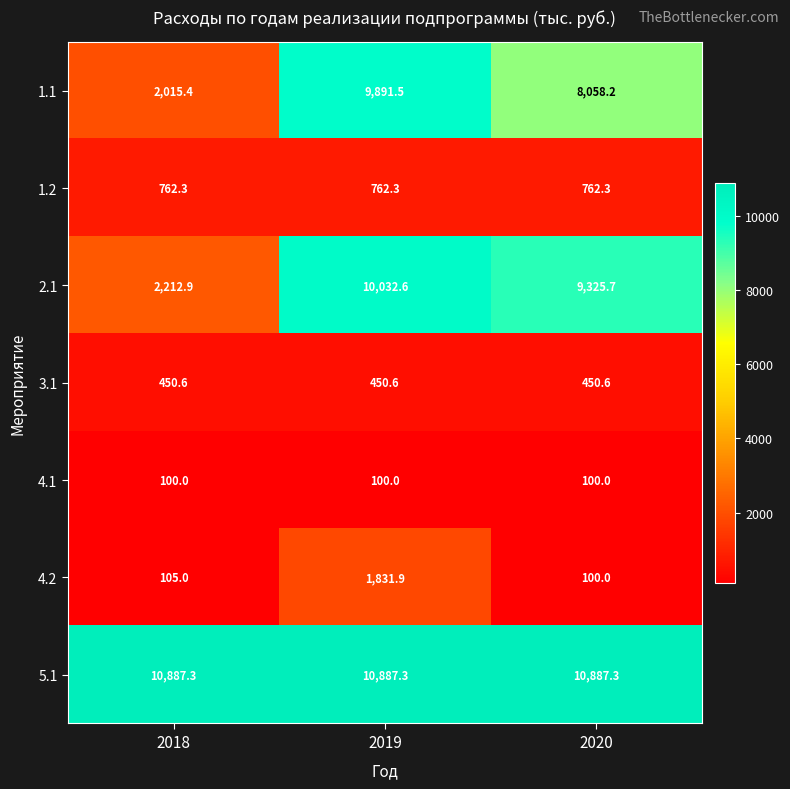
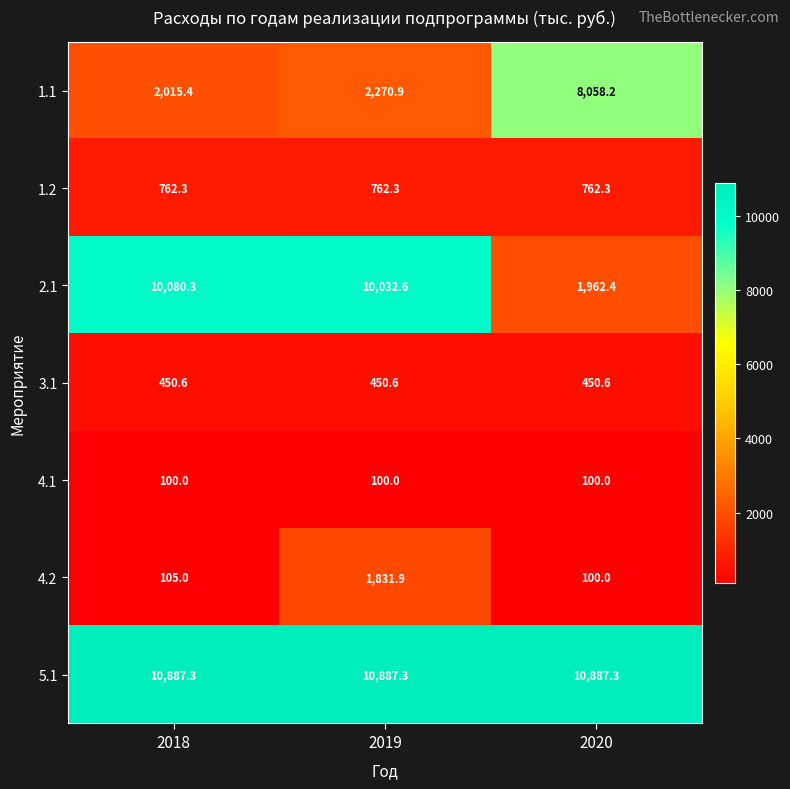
  {
    "1.1": {
      "2018": "2,015.4",
-     "2019": "9,891.5",
+     "2019": "2,270.9",
      "2020": "8,058.2"
    },
    "1.2": {
      "2018": "762.3",
      "2019": "762.3",
      "2020": "762.3"
    },
    "2.1": {
-     "2018": "2,212.9",
+     "2018": "10,080.3",
      "2019": "10,032.6",
-     "2020": "9,325.7"
+     "2020": "1,962.4"
    },
    "3.1": {
      "2018": "450.6",
      "2019": "450.6",
      "2020": "450.6"
    },
    "4.1": {
      "2018": "100.0",
      "2019": "100.0",
      "2020": "100.0"
    },
    "4.2": {
      "2018": "105.0",
      "2019": "1,831.9",
      "2020": "100.0"
    },
    "5.1": {
      "2018": "10,887.3",
      "2019": "10,887.3",
      "2020": "10,887.3"
    }
  }
